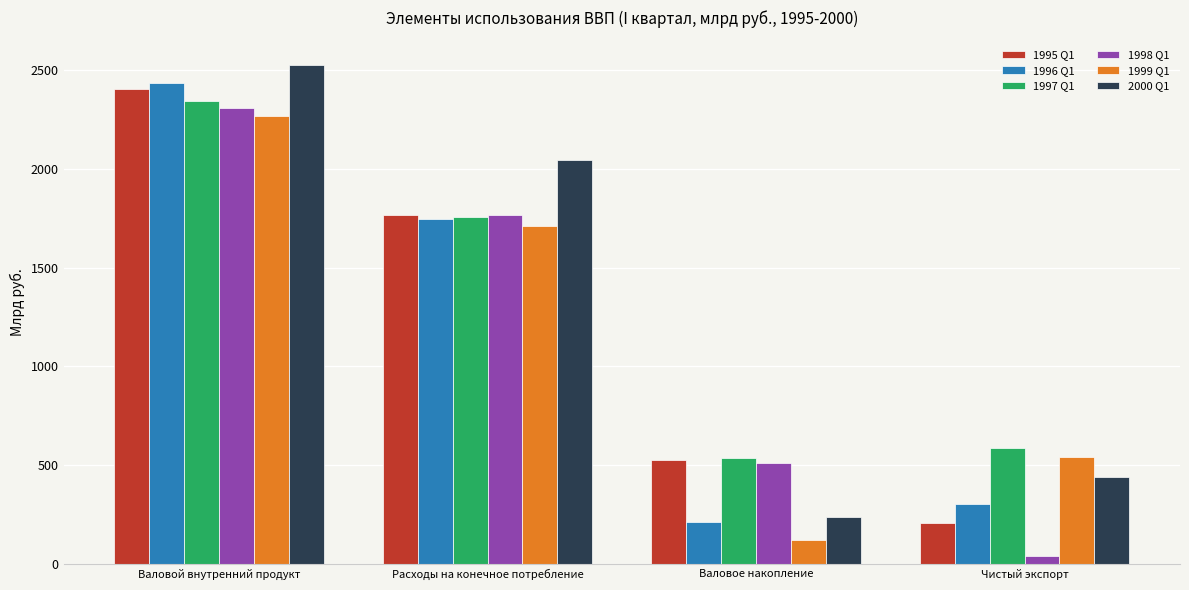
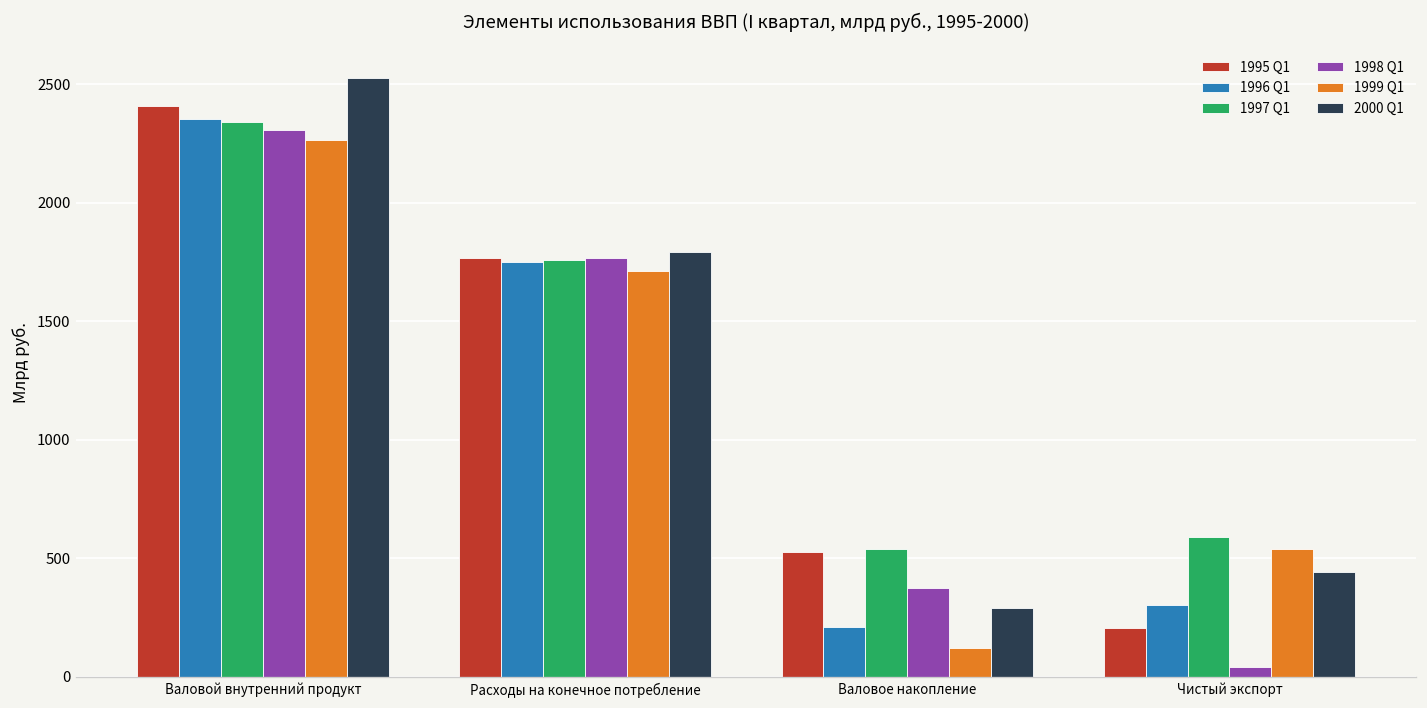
  {
    "1995 Q1": {
      "Валовой внутренний продукт": 2410,
      "Расходы на конечное потребление": 1770,
      "Валовое накопление": 530,
      "Чистый экспорт": 210
    },
    "1996 Q1": {
-     "Валовой внутренний продукт": 2430,
+     "Валовой внутренний продукт": 2350,
      "Расходы на конечное потребление": 1750,
      "Валовое накопление": 210,
      "Чистый экспорт": 300
    },
    "1997 Q1": {
      "Валовой внутренний продукт": 2340,
      "Расходы на конечное потребление": 1760,
      "Валовое накопление": 540,
      "Чистый экспорт": 590
    },
    "1998 Q1": {
      "Валовой внутренний продукт": 2310,
      "Расходы на конечное потребление": 1760,
-     "Валовое накопление": 510,
+     "Валовое накопление": 380,
      "Чистый экспорт": 40
    },
    "1999 Q1": {
      "Валовой внутренний продукт": 2270,
      "Расходы на конечное потребление": 1710,
      "Валовое накопление": 120,
      "Чистый экспорт": 540
    },
    "2000 Q1": {
      "Валовой внутренний продукт": 2520,
-     "Расходы на конечное потребление": 2050,
-     "Валовое накопление": 240,
+     "Расходы на конечное потребление": 1790,
+     "Валовое накопление": 290,
      "Чистый экспорт": 440
    }
  }
